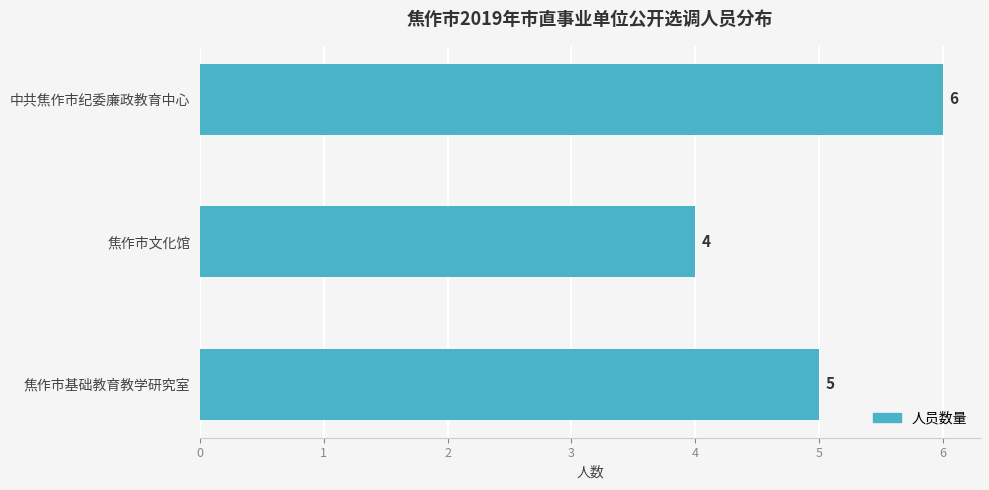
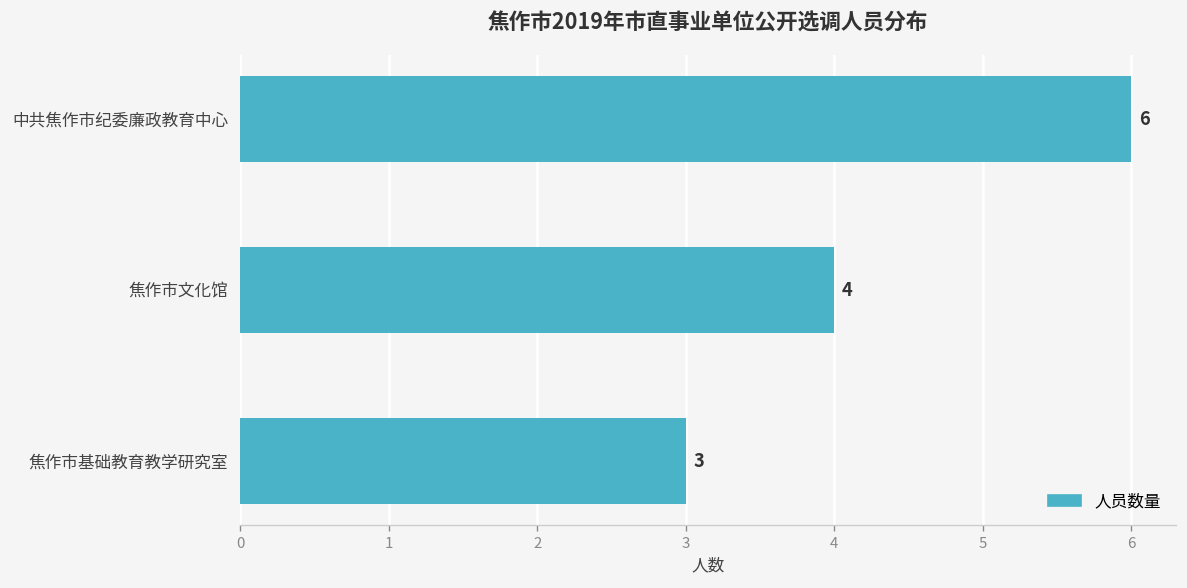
  {
    "中共焦作市纪委廉政教育中心": 6,
    "焦作市文化馆": 4,
-   "焦作市基础教育教学研究室": 5
+   "焦作市基础教育教学研究室": 3
  }
